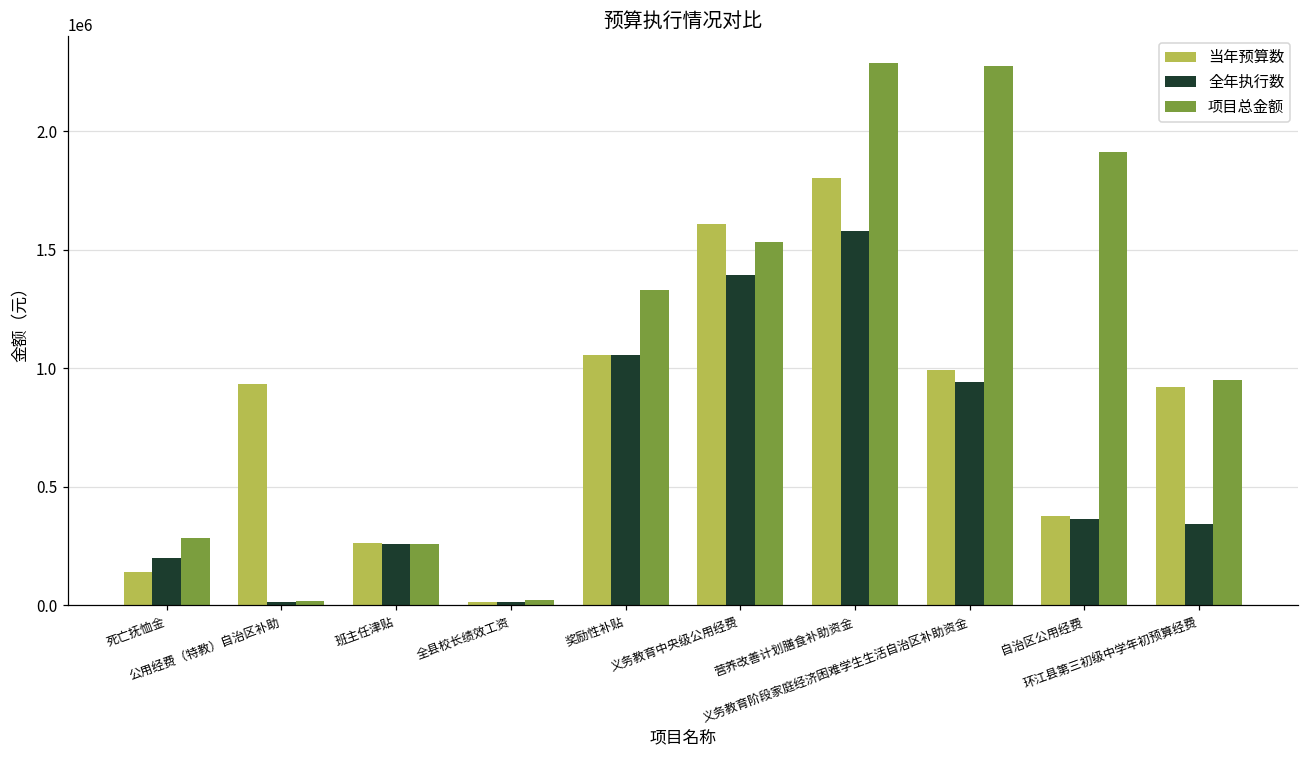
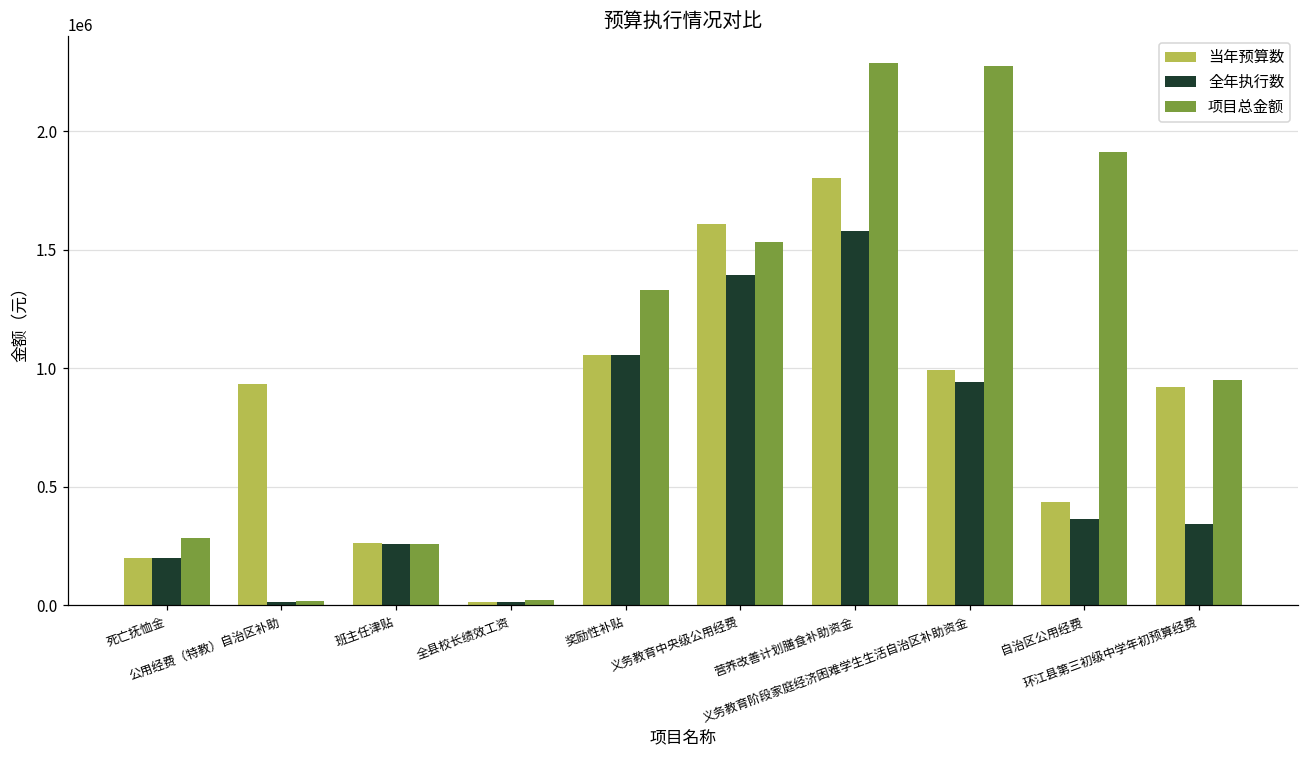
  {
    "当年预算数": {
-     "死亡抚恤金": 140000,
+     "死亡抚恤金": 200000,
      "公用经费（特教）自治区补助": 940000,
      "班主任津贴": 260000,
      "全县校长绩效工资": 10000,
      "奖励性补贴": 1060000,
      "义务教育中央级公用经费": 1610000,
      "营养改善计划膳食补助资金": 1800000,
      "义务教育阶段家庭经济困难学生生活自治区补助资金": 990000,
-     "自治区公用经费": 380000,
+     "自治区公用经费": 430000,
      "环江县第三初级中学年初预算经费": 920000
    },
    "全年执行数": {
      "死亡抚恤金": 200000,
      "班主任津贴": 260000,
      "全县校长绩效工资": 10000,
      "奖励性补贴": 1060000,
      "义务教育中央级公用经费": 1390000,
      "营养改善计划膳食补助资金": 1580000,
      "义务教育阶段家庭经济困难学生生活自治区补助资金": 940000,
      "自治区公用经费": 360000,
      "环江县第三初级中学年初预算经费": 340000
    },
    "项目总金额": {
      "死亡抚恤金": 280000,
      "公用经费（特教）自治区补助": 20000,
      "班主任津贴": 260000,
      "全县校长绩效工资": 20000,
      "奖励性补贴": 1330000,
      "义务教育中央级公用经费": 1530000,
      "营养改善计划膳食补助资金": 2290000,
      "义务教育阶段家庭经济困难学生生活自治区补助资金": 2270000,
      "自治区公用经费": 1910000,
      "环江县第三初级中学年初预算经费": 950000
    }
  }
